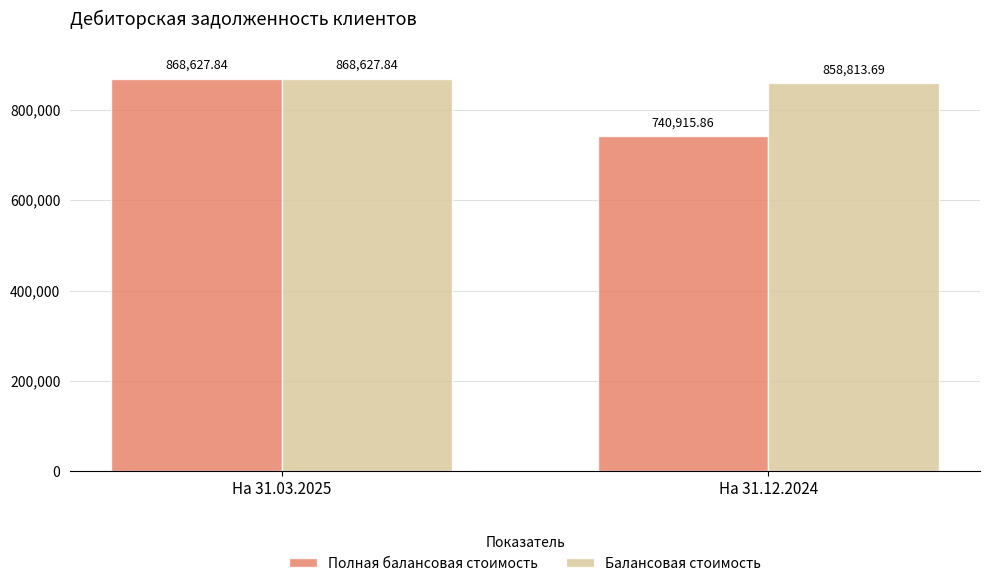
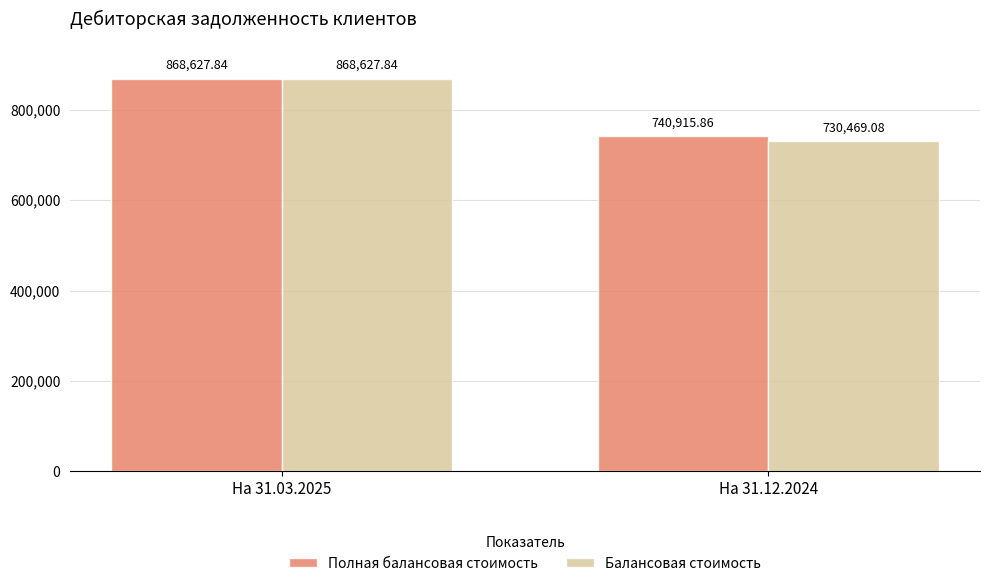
  {
    "Полная балансовая стоимость": {
      "На 31.03.2025": "868,627.84",
      "На 31.12.2024": "740,915.86"
    },
    "Балансовая стоимость": {
      "На 31.03.2025": "868,627.84",
-     "На 31.12.2024": "858,813.69"
+     "На 31.12.2024": "730,469.08"
    }
  }
